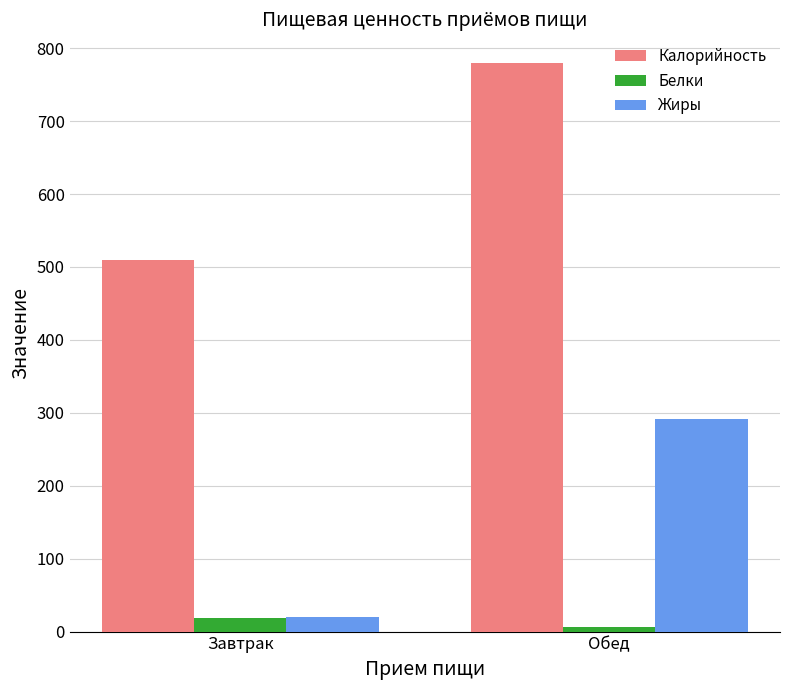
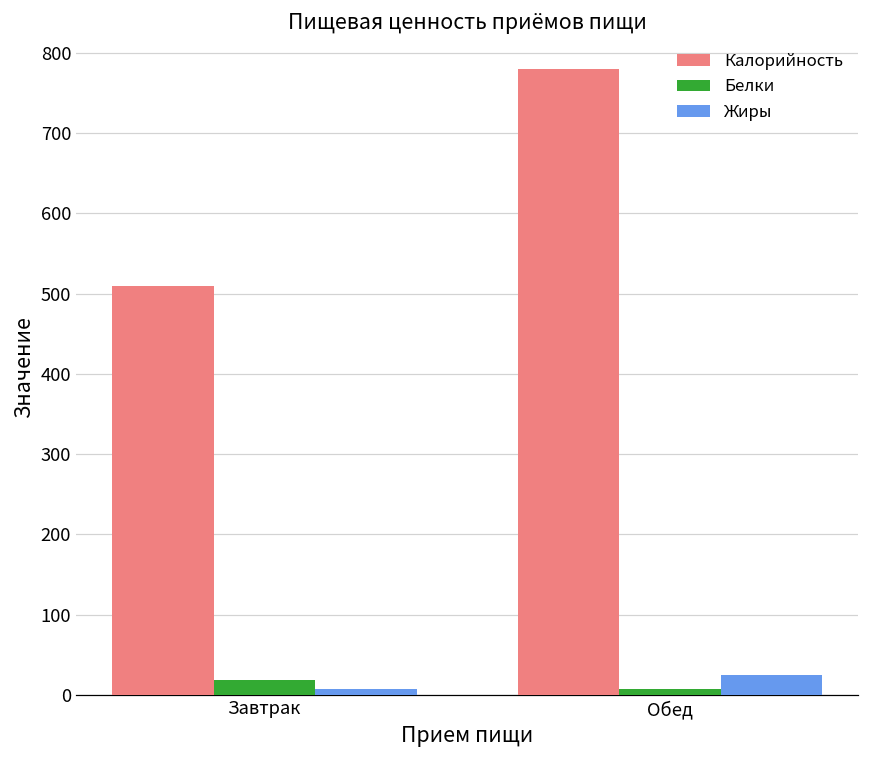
  {
    "Калорийность": {
      "Завтрак": 510,
      "Обед": 780
    },
    "Белки": {
      "Завтрак": 20,
      "Обед": 10
    },
    "Жиры": {
-     "Завтрак": 20,
-     "Обед": 290
+     "Завтрак": 10,
+     "Обед": 20
    }
  }
